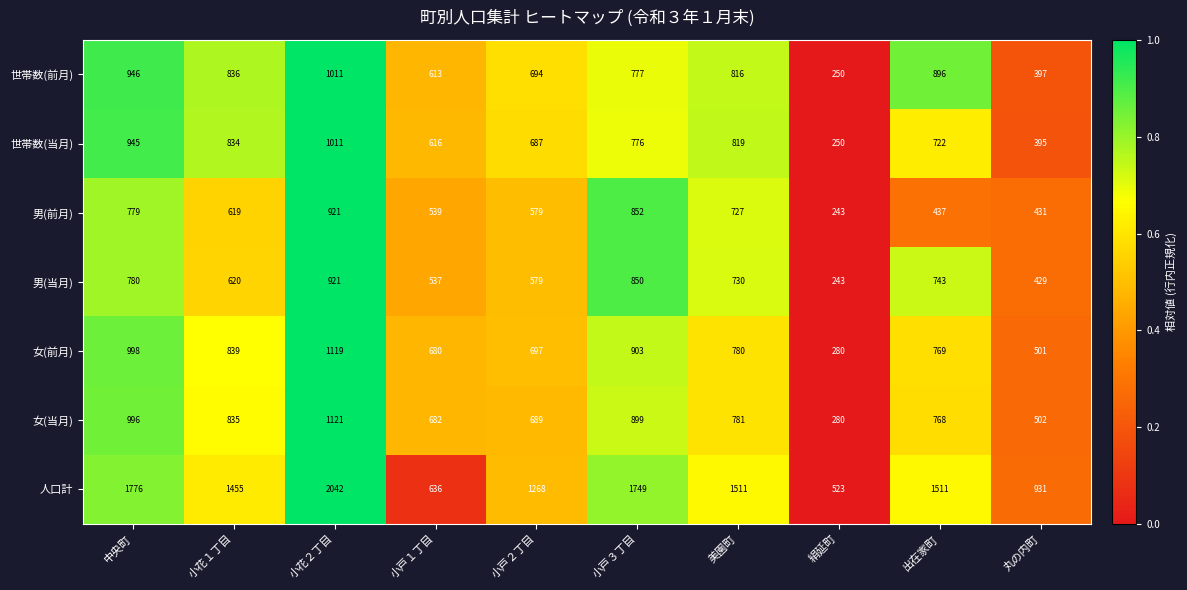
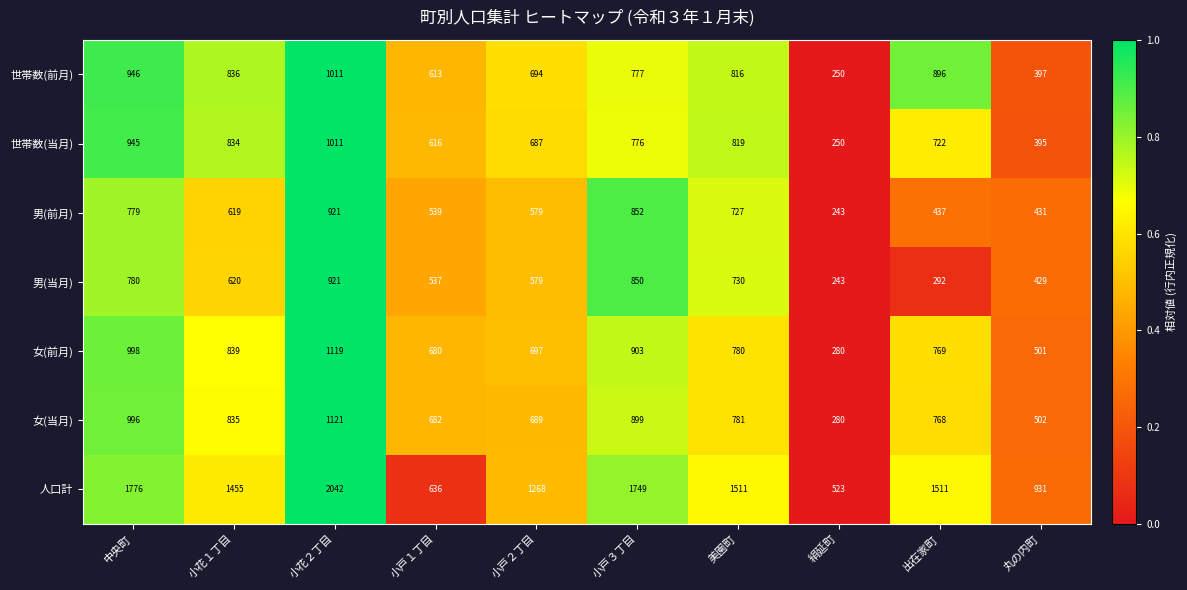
  {
    "世帯数(前月)": {
      "中央町": 946,
      "小花１丁目": 836,
      "小花２丁目": 1011,
      "小戸１丁目": 613,
      "小戸２丁目": 694,
      "小戸３丁目": 777,
      "美園町": 816,
      "絹延町": 250,
      "出在家町": 896,
      "丸の内町": 397
    },
    "世帯数(当月)": {
      "中央町": 945,
      "小花１丁目": 834,
      "小花２丁目": 1011,
      "小戸１丁目": 616,
      "小戸２丁目": 687,
      "小戸３丁目": 776,
      "美園町": 819,
      "絹延町": 250,
      "出在家町": 722,
      "丸の内町": 395
    },
    "男(前月)": {
      "中央町": 779,
      "小花１丁目": 619,
      "小花２丁目": 921,
      "小戸１丁目": 539,
      "小戸２丁目": 579,
      "小戸３丁目": 852,
      "美園町": 727,
      "絹延町": 243,
      "出在家町": 437,
      "丸の内町": 431
    },
    "男(当月)": {
      "中央町": 780,
      "小花１丁目": 620,
      "小花２丁目": 921,
      "小戸１丁目": 537,
      "小戸２丁目": 579,
      "小戸３丁目": 850,
      "美園町": 730,
      "絹延町": 243,
-     "出在家町": 743,
+     "出在家町": 292,
      "丸の内町": 429
    },
    "女(前月)": {
      "中央町": 998,
      "小花１丁目": 839,
      "小花２丁目": 1119,
      "小戸１丁目": 680,
      "小戸２丁目": 697,
      "小戸３丁目": 903,
      "美園町": 780,
      "絹延町": 280,
      "出在家町": 769,
      "丸の内町": 501
    },
    "女(当月)": {
      "中央町": 996,
      "小花１丁目": 835,
      "小花２丁目": 1121,
      "小戸１丁目": 682,
      "小戸２丁目": 689,
      "小戸３丁目": 899,
      "美園町": 781,
      "絹延町": 280,
      "出在家町": 768,
      "丸の内町": 502
    },
    "人口計": {
      "中央町": 1776,
      "小花１丁目": 1455,
      "小花２丁目": 2042,
      "小戸１丁目": 636,
      "小戸２丁目": 1268,
      "小戸３丁目": 1749,
      "美園町": 1511,
      "絹延町": 523,
      "出在家町": 1511,
      "丸の内町": 931
    }
  }
